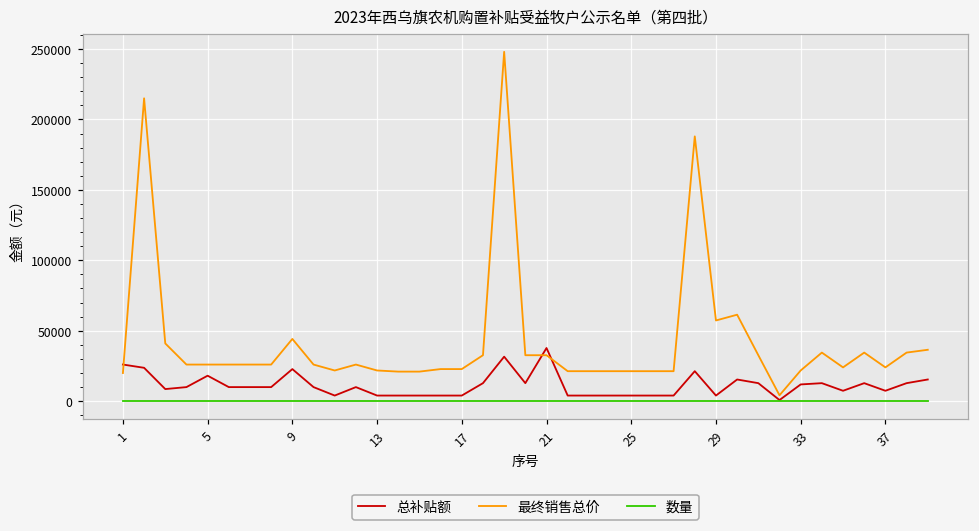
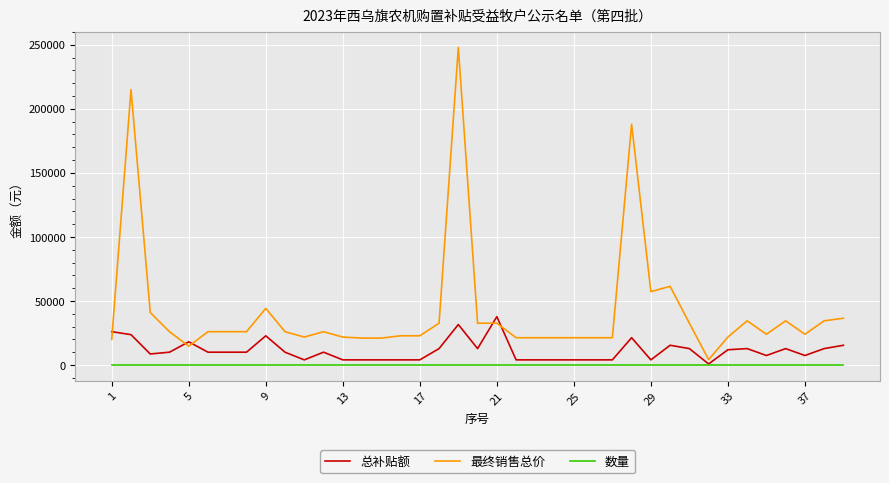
  {
    "总补贴额": {
      "1": 26000,
      "5": 18000,
      "9": 23000,
      "13": 4000,
      "17": 4000,
      "21": 38000,
      "25": 4000,
      "29": 4000,
      "33": 12000,
      "37": 7000
    },
    "最终销售总价": {
      "1": 20000,
-     "5": 26000,
+     "5": 15000,
      "9": 44000,
      "13": 22000,
      "17": 23000,
      "21": 33000,
      "25": 21000,
      "29": 57000,
      "33": 22000,
      "37": 24000
    },
    "数量": {
      "1": 0,
      "5": 0,
      "9": 0,
      "13": 0,
      "17": 0,
      "21": 0,
      "25": 0,
      "29": 0,
      "33": 0,
      "37": 0
    }
  }
